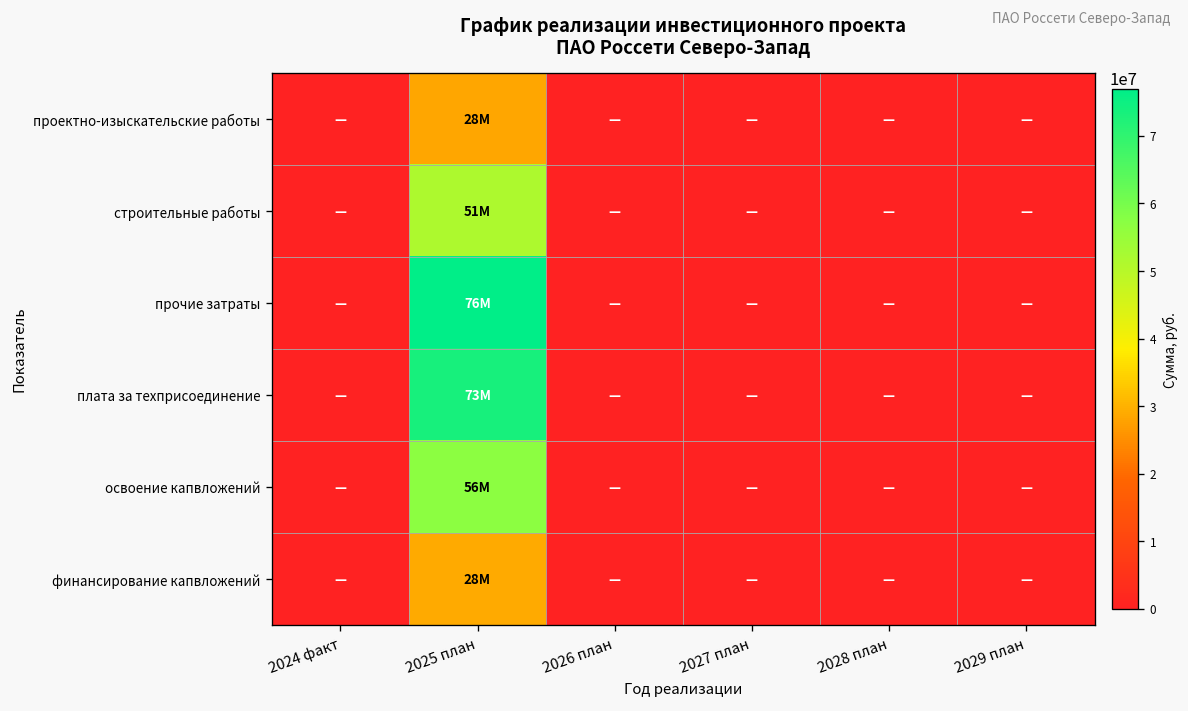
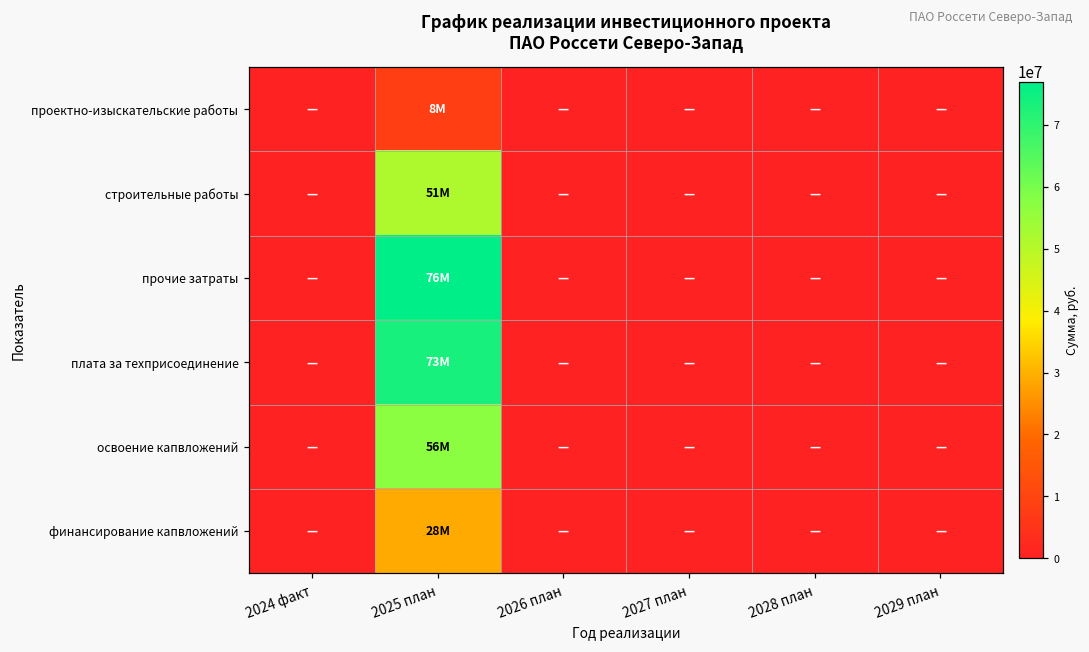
  {
    "проектно-изыскательские работы": {
-     "2025 план": "28M"
+     "2025 план": "8M"
    },
    "строительные работы": {
      "2025 план": "51M"
    },
    "прочие затраты": {
      "2025 план": "76M"
    },
    "плата за техприсоединение": {
      "2025 план": "73M"
    },
    "освоение капвложений": {
      "2025 план": "56M"
    },
    "финансирование капвложений": {
      "2025 план": "28M"
    }
  }
